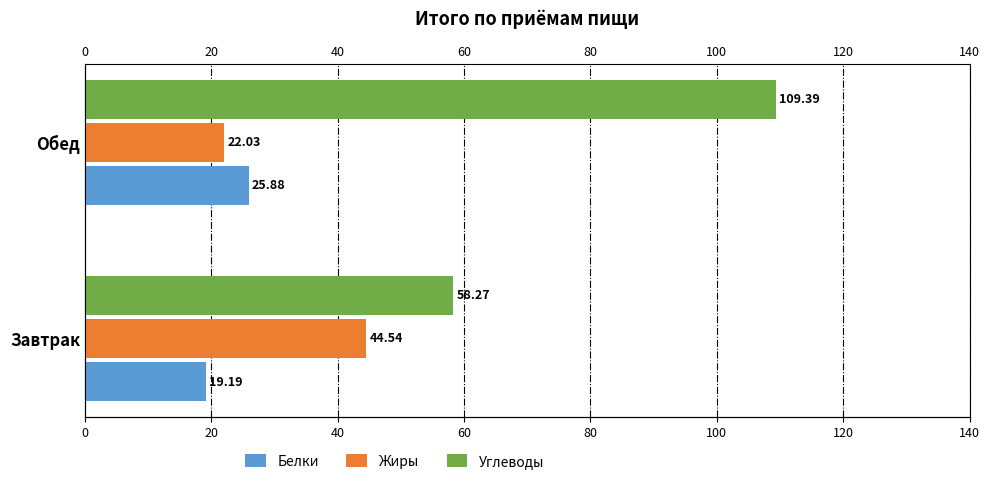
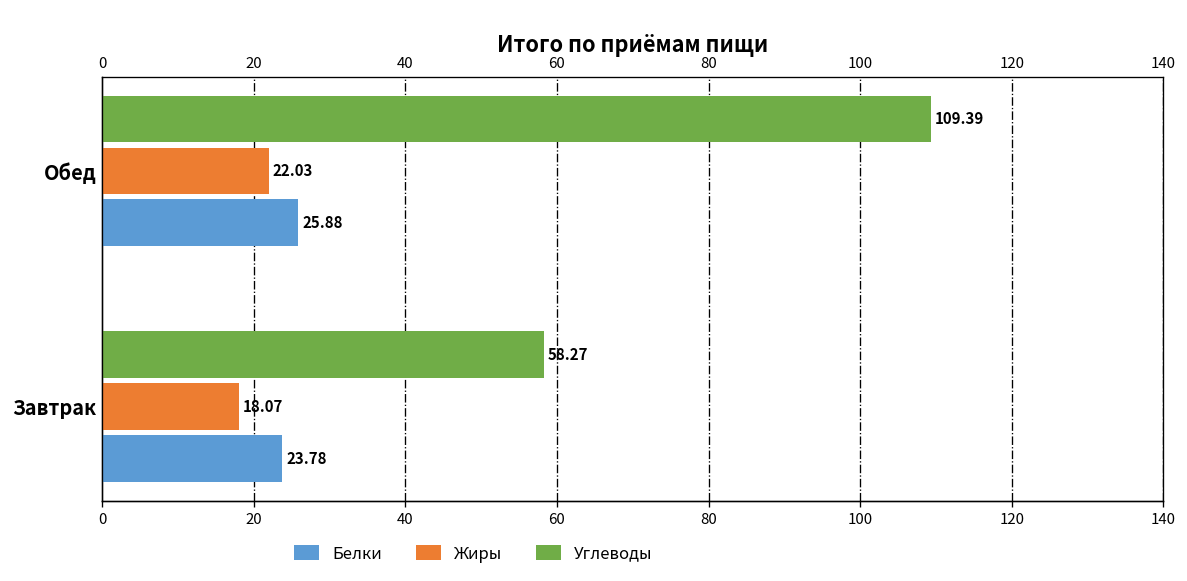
  {
    "Белки": {
      "Обед": 25.88,
-     "Завтрак": 19.19
+     "Завтрак": 23.78
    },
    "Жиры": {
      "Обед": 22.03,
-     "Завтрак": 44.54
+     "Завтрак": 18.07
    },
    "Углеводы": {
      "Обед": 109.39,
      "Завтрак": 58.27
    }
  }
